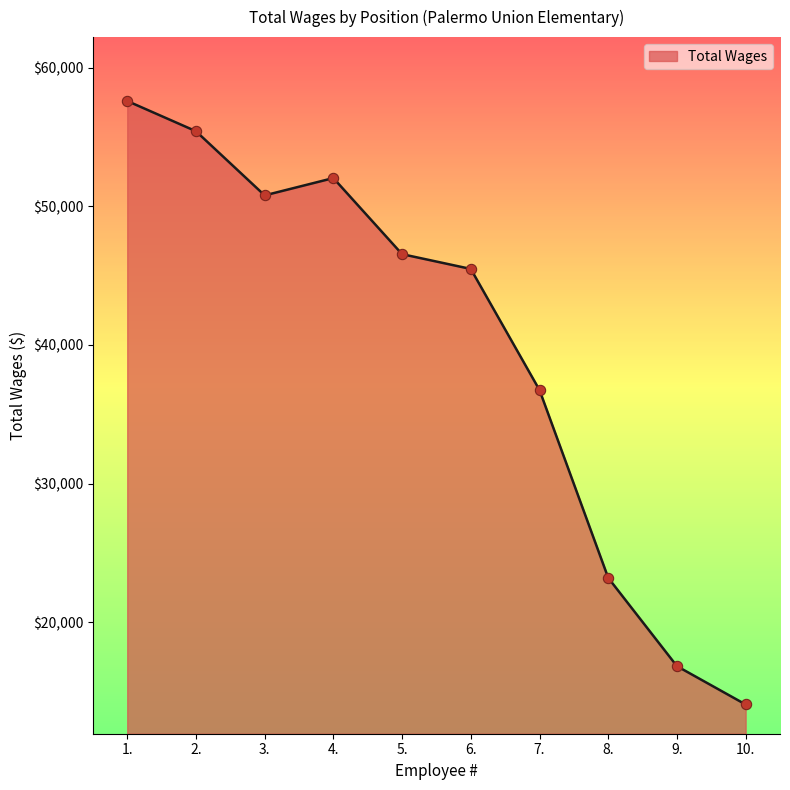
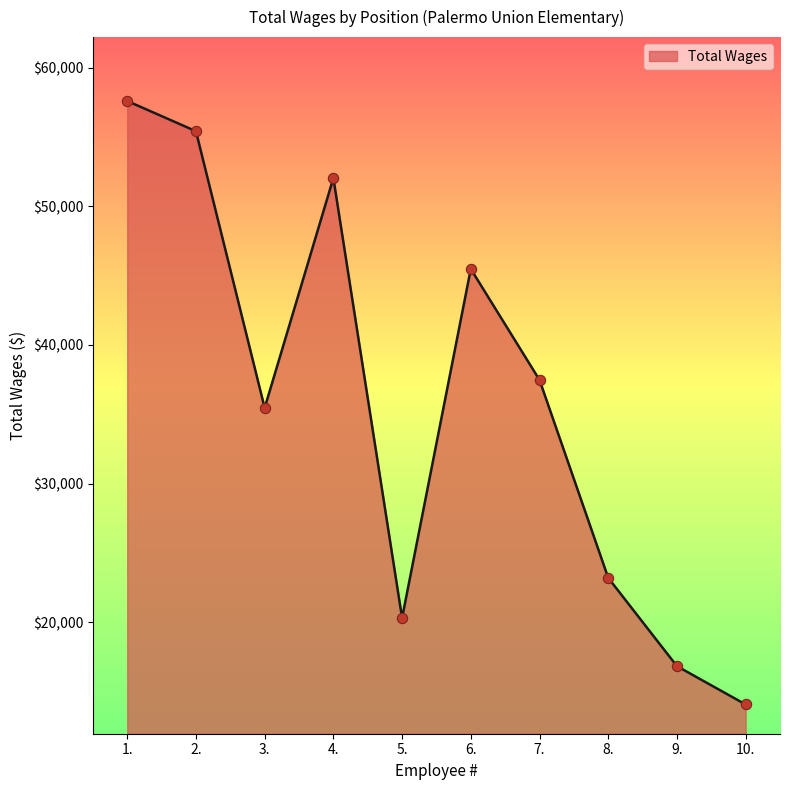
  {
    "1.": "$57,600",
    "2.": "$55,400",
-   "3.": "$50,800",
+   "3.": "$35,500",
    "4.": "$52,000",
-   "5.": "$46,500",
+   "5.": "$20,300",
    "6.": "$45,500",
-   "7.": "$36,700",
+   "7.": "$37,500",
    "8.": "$23,200",
    "9.": "$16,800",
    "10.": "$14,100"
  }
